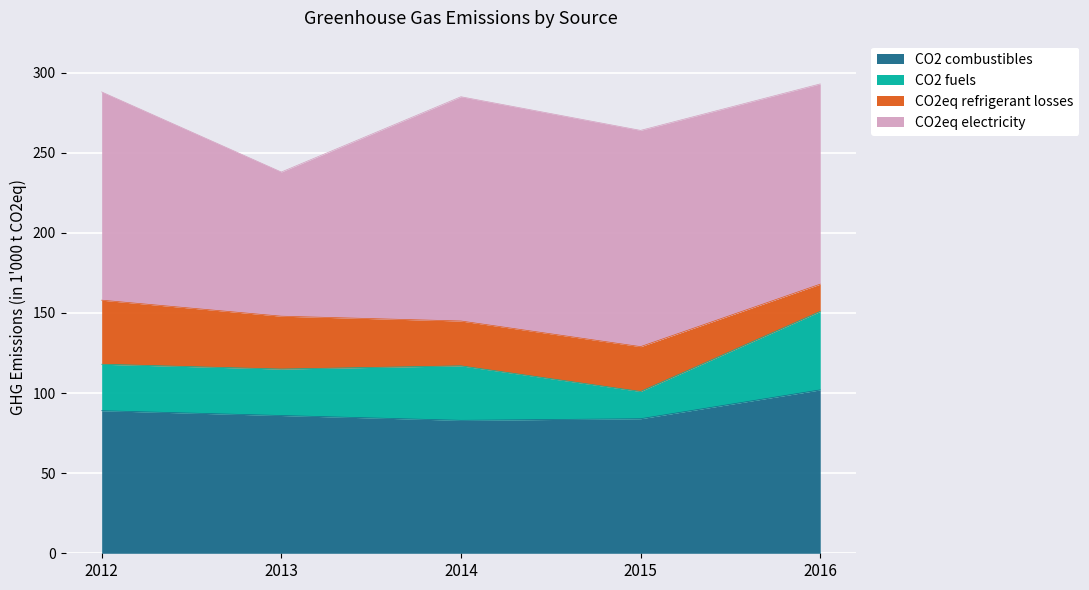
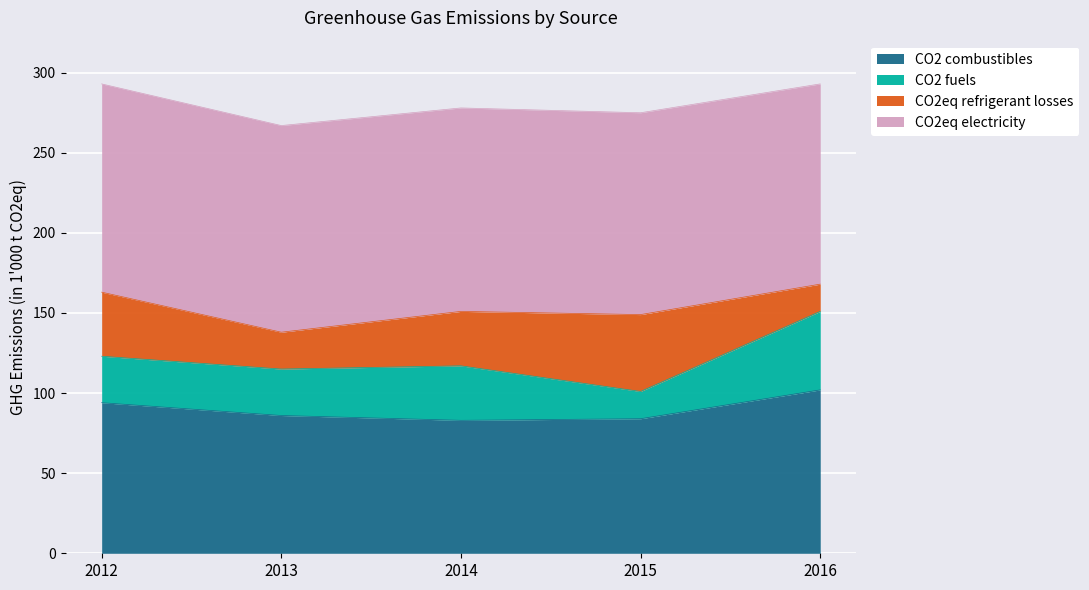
  {
    "CO2 combustibles": {
-     "2012": 89,
+     "2012": 94,
      "2013": 86,
      "2014": 83,
      "2015": 84,
      "2016": 102
    },
    "CO2 fuels": {
      "2012": 29,
      "2013": 29,
      "2014": 34,
      "2015": 17,
      "2016": 49
    },
    "CO2eq refrigerant losses": {
      "2012": 40,
-     "2013": 33,
-     "2014": 28,
-     "2015": 28,
+     "2013": 23,
+     "2014": 34,
+     "2015": 48,
      "2016": 17
    },
    "CO2eq electricity": {
      "2012": 130,
-     "2013": 90,
-     "2014": 140,
-     "2015": 135,
+     "2013": 129,
+     "2014": 127,
+     "2015": 126,
      "2016": 125
    }
  }
